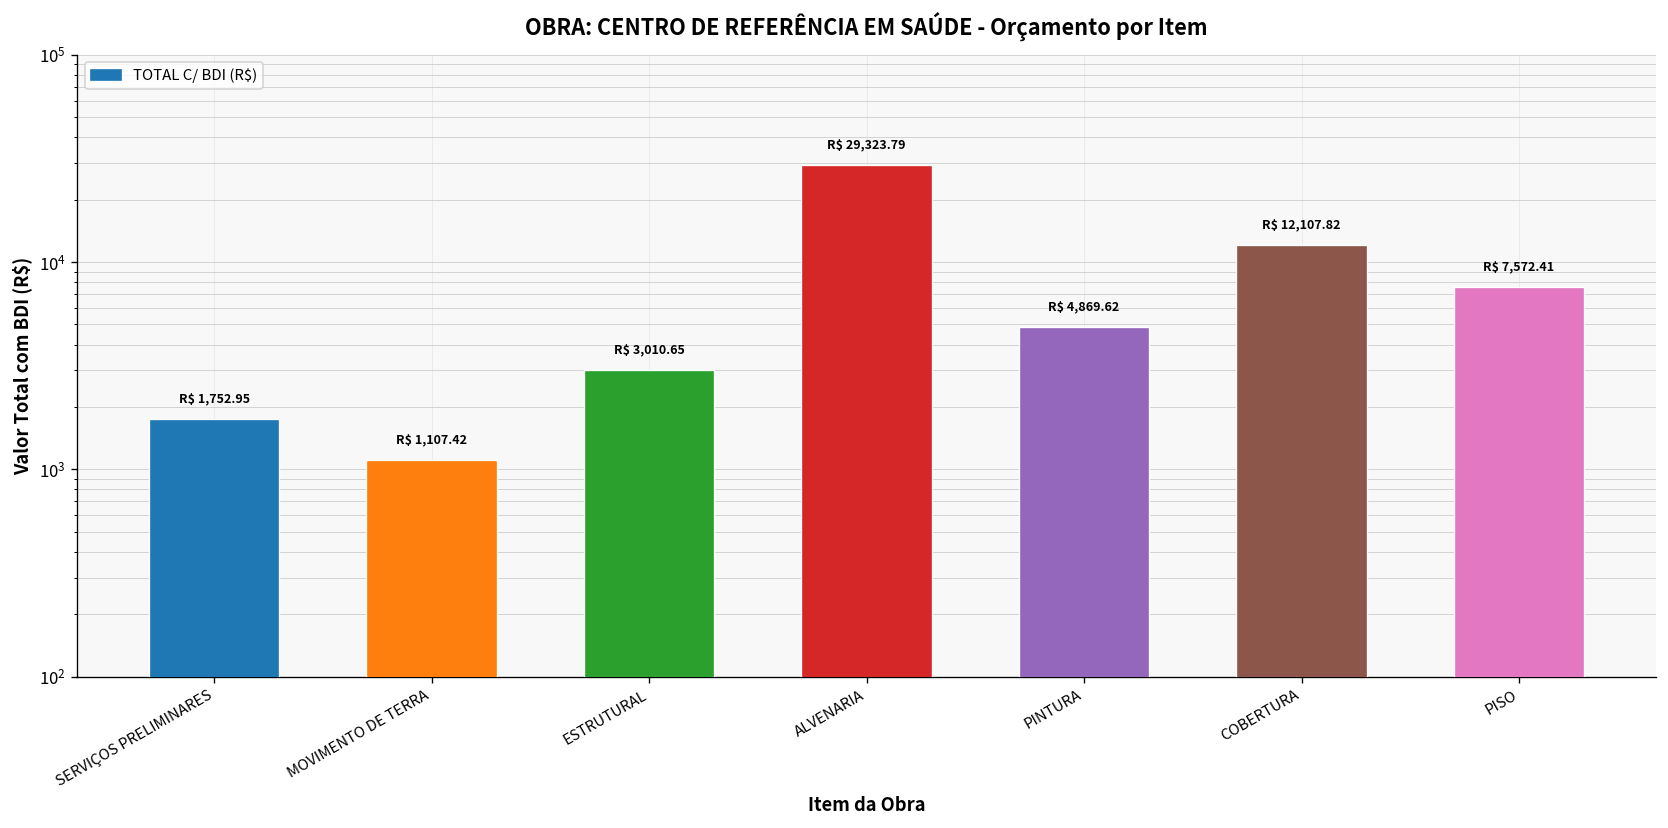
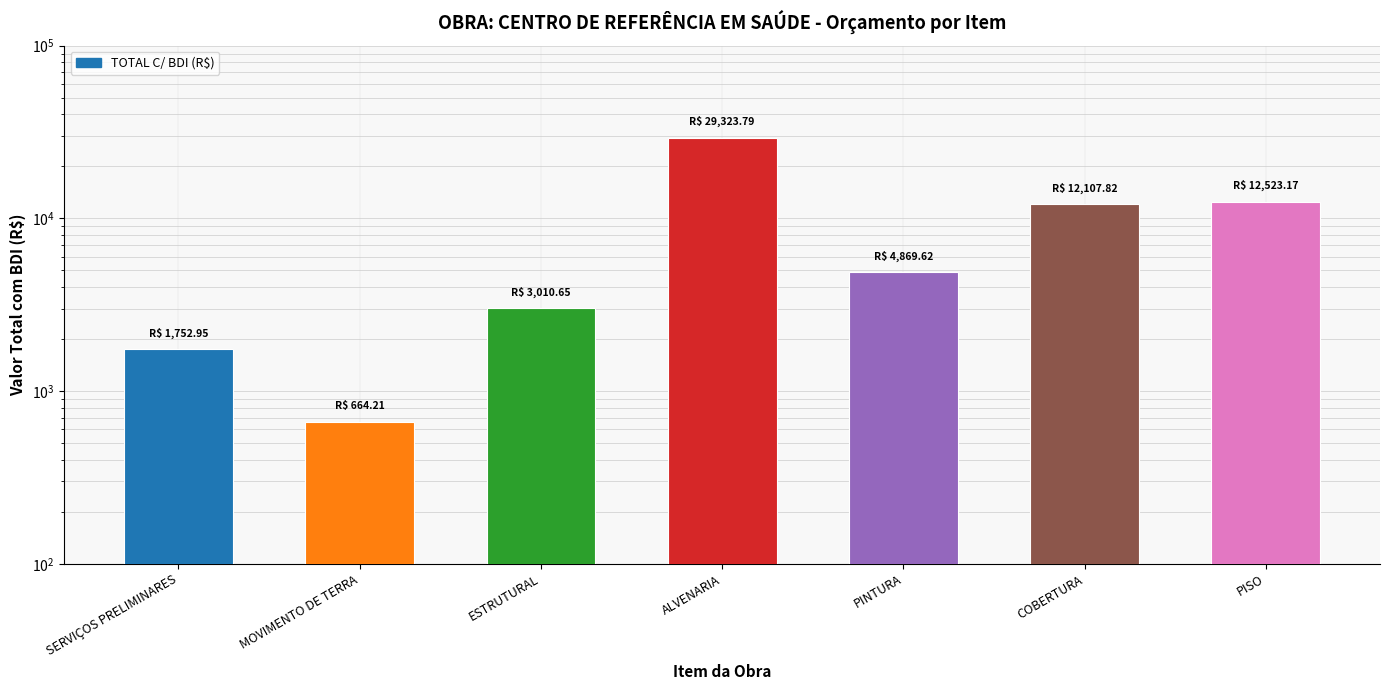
  {
    "SERVIÇOS PRELIMINARES": "1,752.95",
-   "MOVIMENTO DE TERRA": "1,107.42",
+   "MOVIMENTO DE TERRA": "664.21",
    "ESTRUTURAL": "3,010.65",
    "ALVENARIA": "29,323.79",
    "PINTURA": "4,869.62",
    "COBERTURA": "12,107.82",
-   "PISO": "7,572.41"
+   "PISO": "12,523.17"
  }
